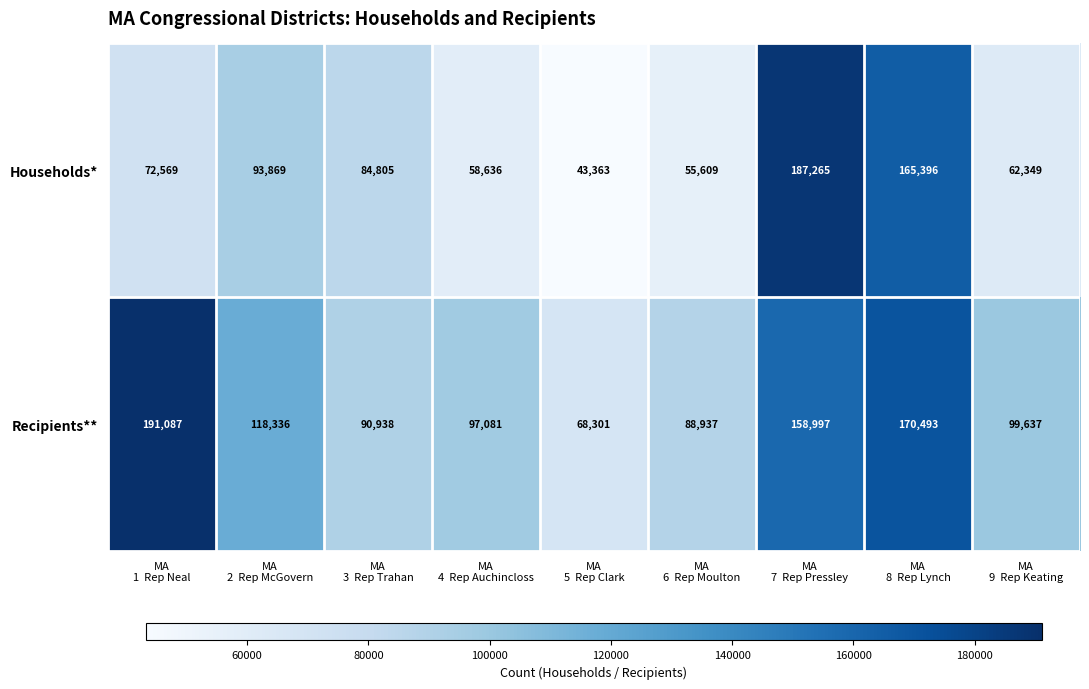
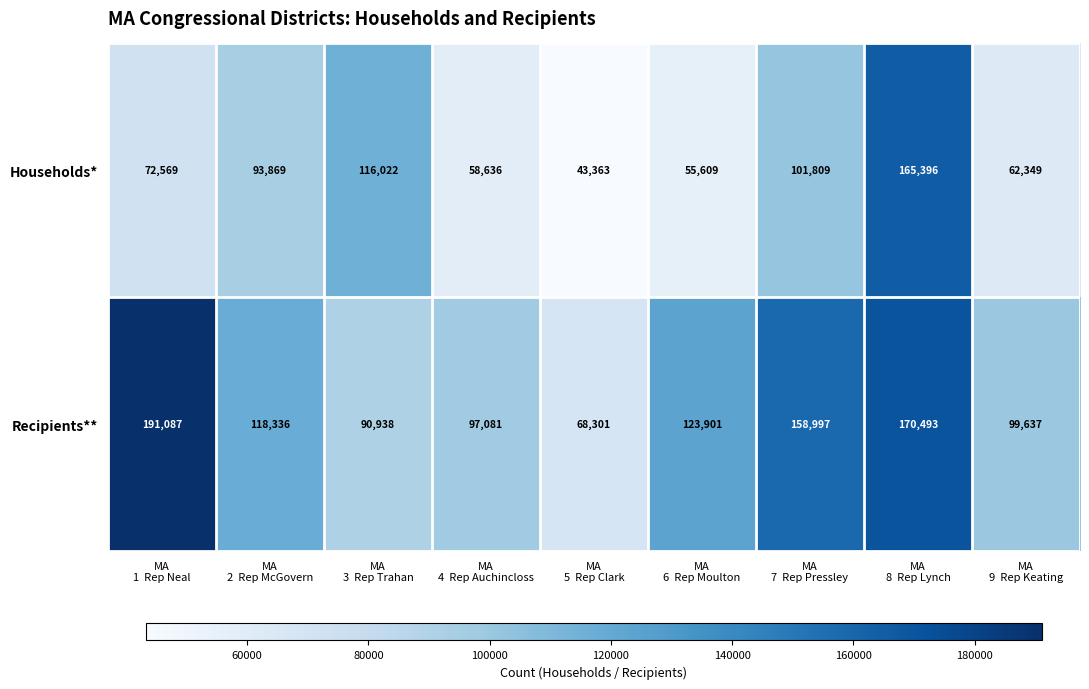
  {
    "Households*": {
      "MA 1 Rep Neal": "72,569",
      "MA 2 Rep McGovern": "93,869",
-     "MA 3 Rep Trahan": "84,805",
+     "MA 3 Rep Trahan": "116,022",
      "MA 4 Rep Auchincloss": "58,636",
      "MA 5 Rep Clark": "43,363",
      "MA 6 Rep Moulton": "55,609",
-     "MA 7 Rep Pressley": "187,265",
+     "MA 7 Rep Pressley": "101,809",
      "MA 8 Rep Lynch": "165,396",
      "MA 9 Rep Keating": "62,349"
    },
    "Recipients**": {
      "MA 1 Rep Neal": "191,087",
      "MA 2 Rep McGovern": "118,336",
      "MA 3 Rep Trahan": "90,938",
      "MA 4 Rep Auchincloss": "97,081",
      "MA 5 Rep Clark": "68,301",
-     "MA 6 Rep Moulton": "88,937",
+     "MA 6 Rep Moulton": "123,901",
      "MA 7 Rep Pressley": "158,997",
      "MA 8 Rep Lynch": "170,493",
      "MA 9 Rep Keating": "99,637"
    }
  }
